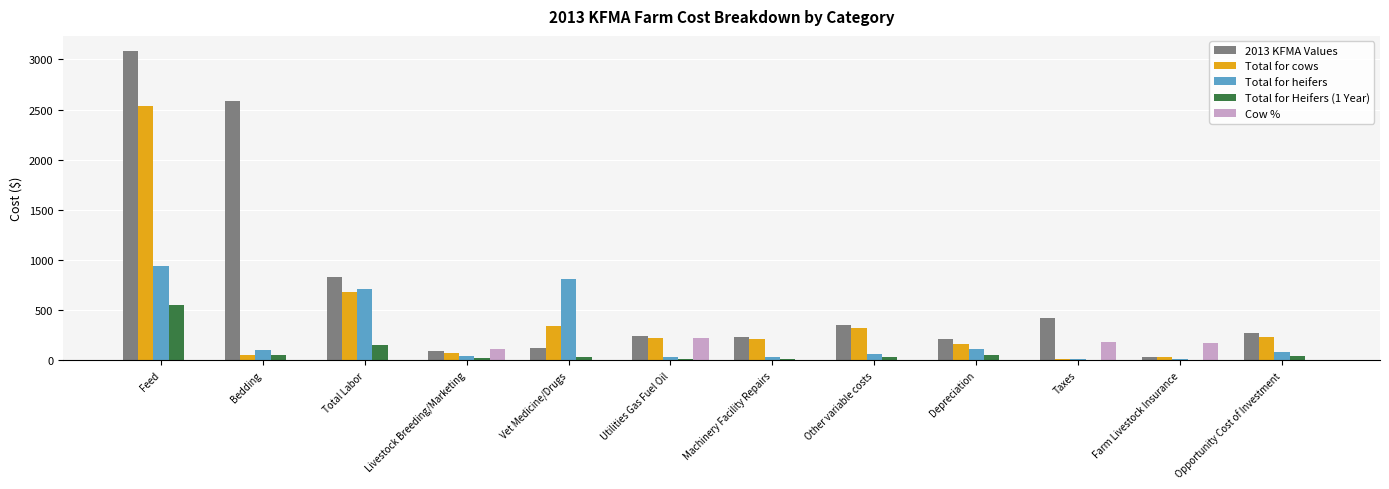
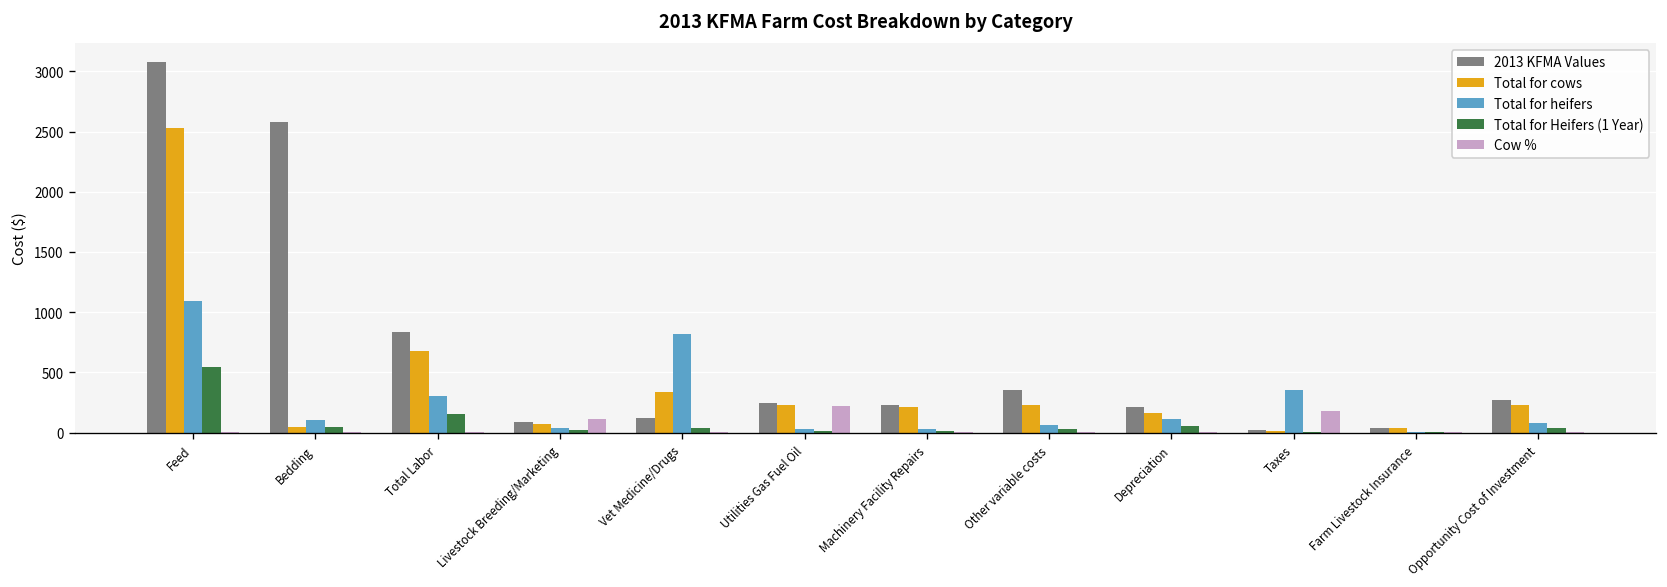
  {
    "2013 KFMA Values": {
      "Feed": 3080,
      "Bedding": 2580,
      "Total Labor": 830,
      "Livestock Breeding/Marketing": 90,
      "Vet Medicine/Drugs": 120,
      "Utilities Gas Fuel Oil": 240,
      "Machinery Facility Repairs": 230,
      "Other variable costs": 360,
      "Depreciation": 210,
-     "Taxes": 420,
+     "Taxes": 20,
      "Farm Livestock Insurance": 40,
      "Opportunity Cost of Investment": 270
    },
    "Total for cows": {
      "Feed": 2530,
      "Bedding": 50,
      "Total Labor": 680,
      "Livestock Breeding/Marketing": 70,
      "Vet Medicine/Drugs": 340,
      "Utilities Gas Fuel Oil": 230,
      "Machinery Facility Repairs": 220,
-     "Other variable costs": 320,
+     "Other variable costs": 230,
      "Depreciation": 160,
      "Farm Livestock Insurance": 30,
      "Opportunity Cost of Investment": 230
    },
    "Total for heifers": {
-     "Feed": 940,
+     "Feed": 1100,
      "Bedding": 100,
-     "Total Labor": 710,
+     "Total Labor": 300,
      "Livestock Breeding/Marketing": 40,
      "Vet Medicine/Drugs": 820,
      "Utilities Gas Fuel Oil": 30,
      "Machinery Facility Repairs": 30,
      "Other variable costs": 60,
      "Depreciation": 110,
-     "Taxes": 10,
+     "Taxes": 360,
      "Opportunity Cost of Investment": 80
    },
    "Total for Heifers (1 Year)": {
      "Feed": 550,
      "Bedding": 50,
      "Total Labor": 150,
      "Vet Medicine/Drugs": 40,
      "Other variable costs": 30,
      "Depreciation": 50,
      "Opportunity Cost of Investment": 40
    },
    "Cow %": {
      "Livestock Breeding/Marketing": 110,
      "Utilities Gas Fuel Oil": 220,
      "Taxes": 180,
-     "Farm Livestock Insurance": 170
+     "Farm Livestock Insurance": 0
    }
  }
